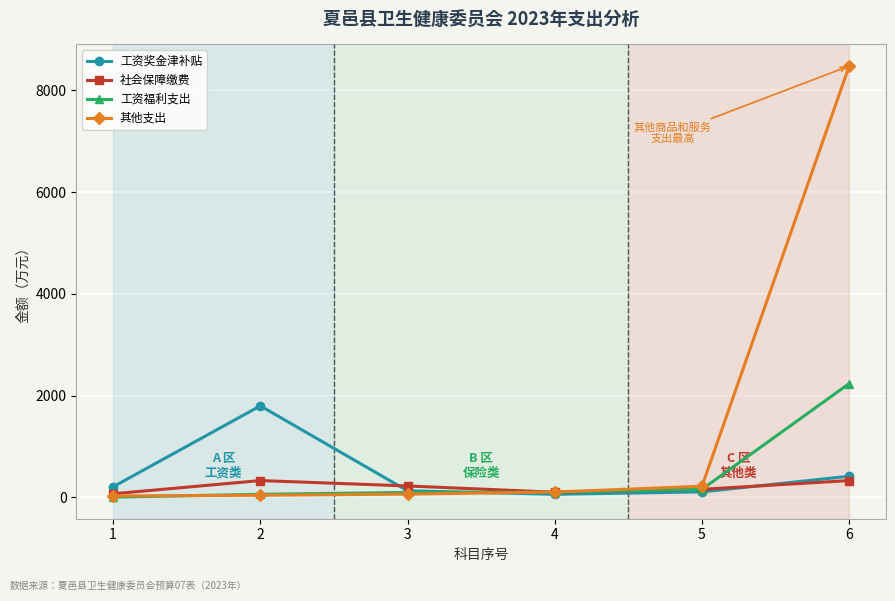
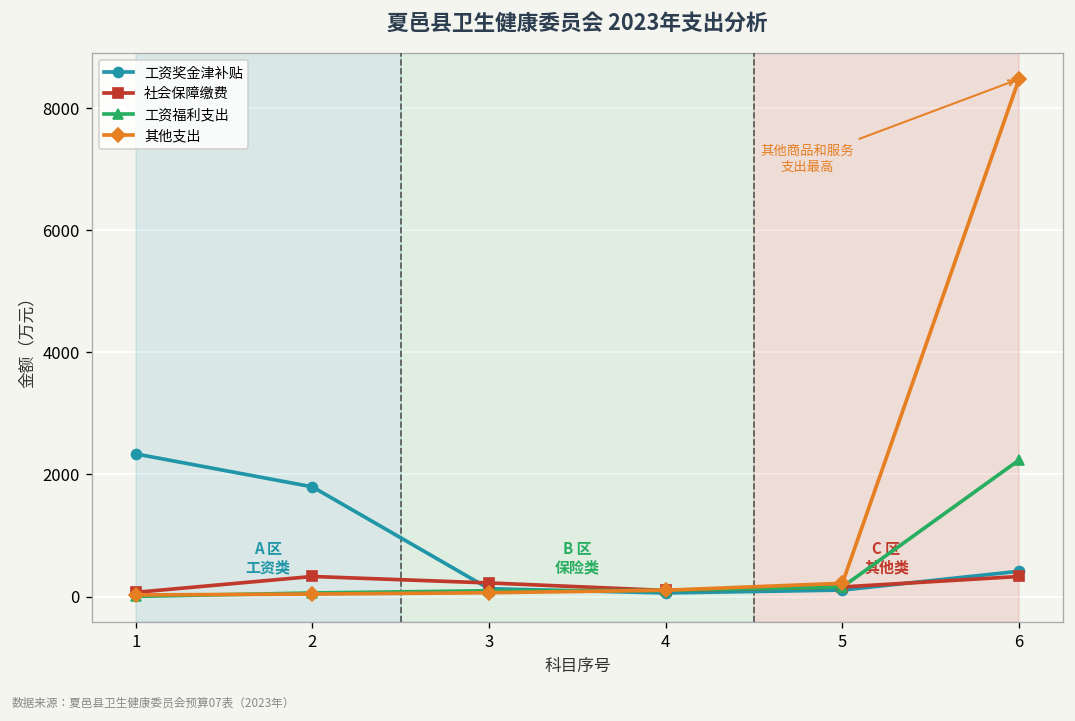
  {
    "工资奖金津补贴": {
-     "1": 200,
+     "1": 2300,
      "2": 1800,
      "5": 100,
      "6": 400
    },
    "社会保障缴费": {
      "2": 300,
      "3": 200,
      "6": 300
    },
    "工资福利支出": {
      "6": 2200
    },
    "其他支出": {
      "5": 200,
      "6": 8500
    }
  }
